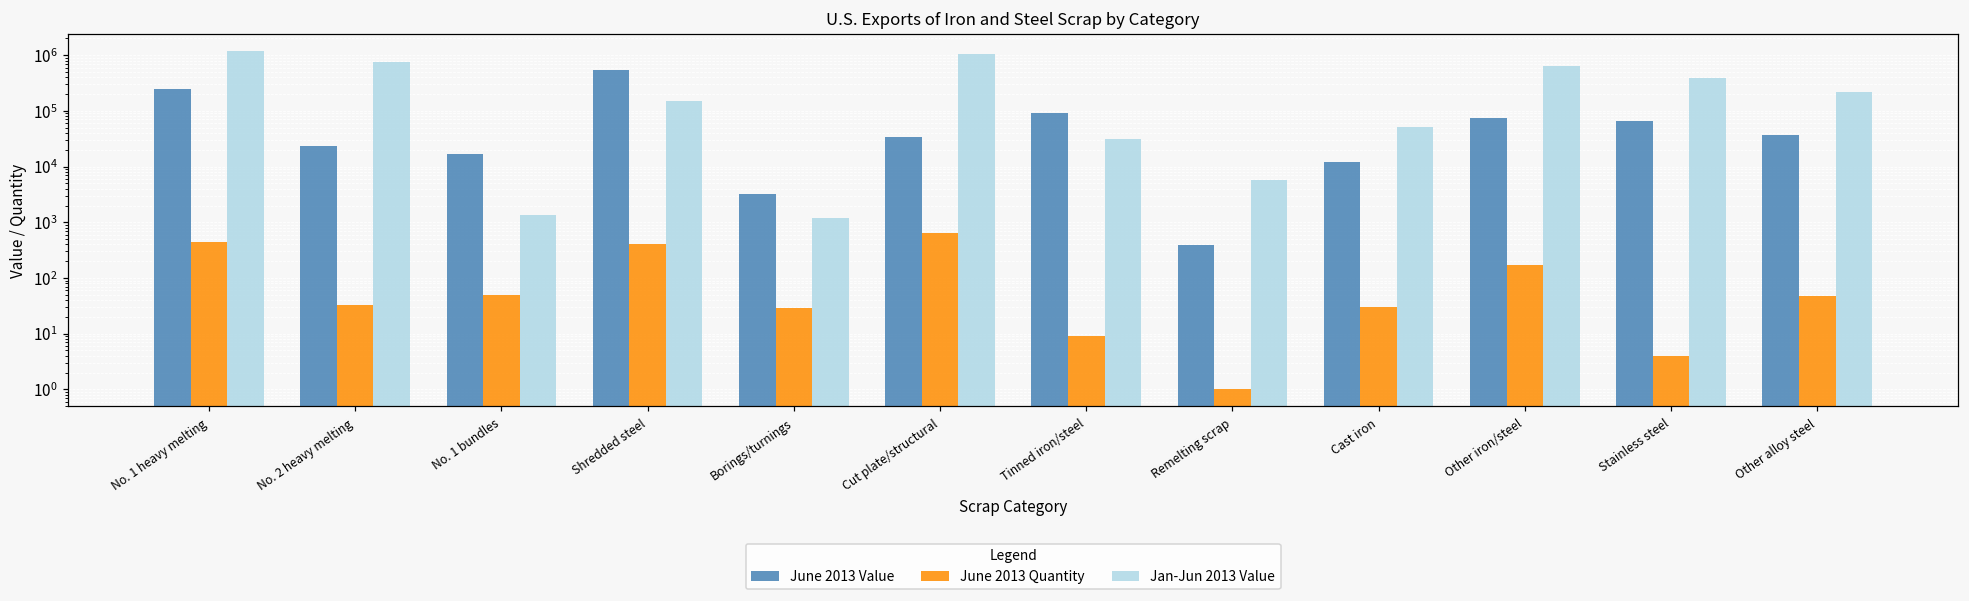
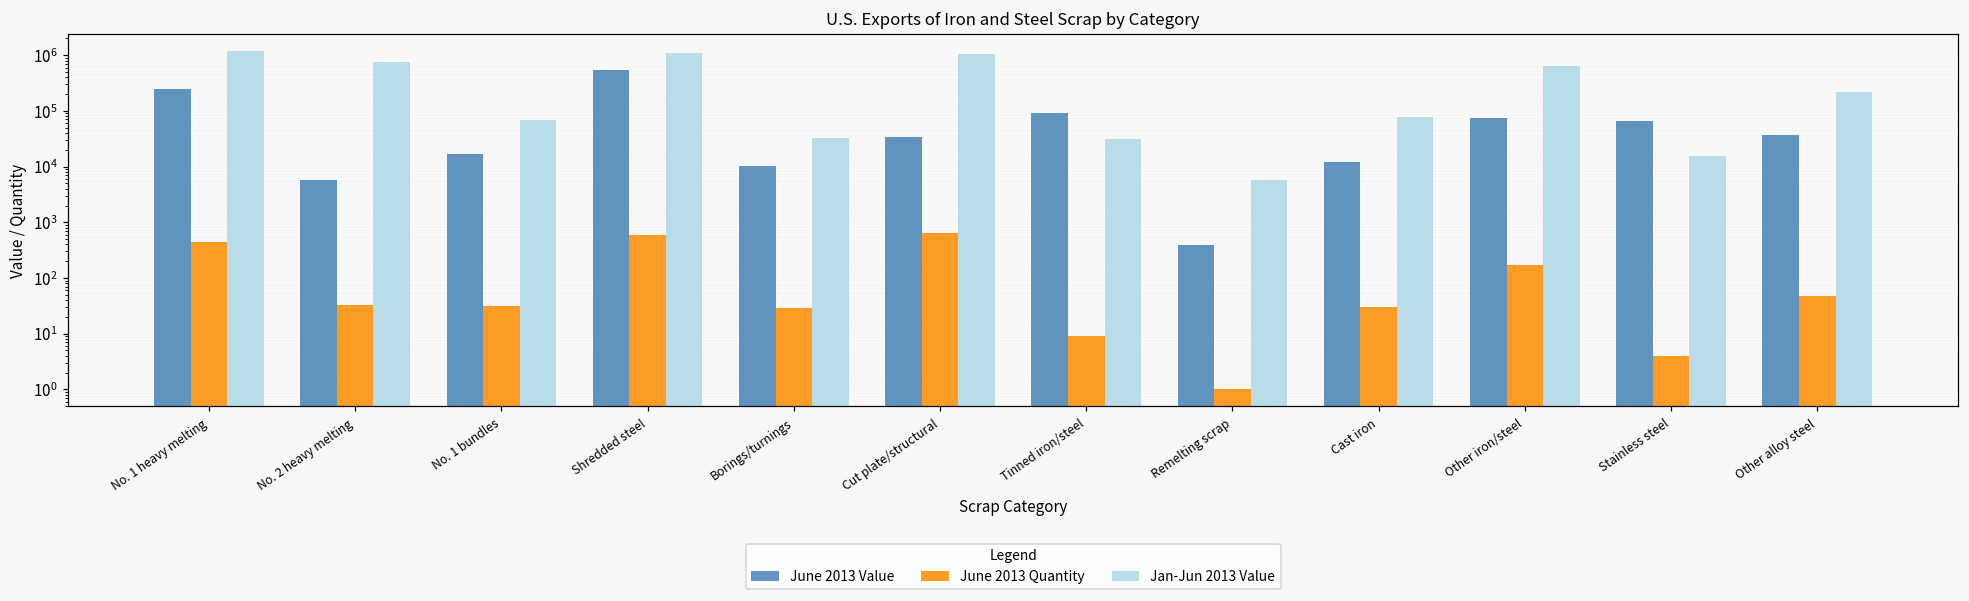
  {
    "June 2013 Value": {
      "No. 1 heavy melting": 300000,
-     "No. 2 heavy melting": 20000,
+     "No. 2 heavy melting": 6000,
      "No. 1 bundles": 17000,
      "Shredded steel": 500000,
-     "Borings/turnings": 3000,
+     "Borings/turnings": 10000,
      "Cut plate/structural": 30000,
      "Tinned iron/steel": 90000,
      "Remelting scrap": 400,
      "Cast iron": 12000,
      "Other iron/steel": 80000,
      "Stainless steel": 70000,
      "Other alloy steel": 40000
    },
    "June 2013 Quantity": {
      "No. 1 heavy melting": 400,
      "No. 2 heavy melting": 30,
-     "No. 1 bundles": 50,
-     "Shredded steel": 400,
+     "No. 1 bundles": 30,
+     "Shredded steel": 600,
      "Borings/turnings": 30,
      "Cut plate/structural": 600,
      "Tinned iron/steel": 9,
      "Remelting scrap": 1,
      "Cast iron": 30,
      "Other iron/steel": 170,
      "Stainless steel": 4,
      "Other alloy steel": 50
    },
    "Jan-Jun 2013 Value": {
      "No. 1 heavy melting": 1200000,
      "No. 2 heavy melting": 800000,
-     "No. 1 bundles": 1400,
-     "Shredded steel": 150000,
-     "Borings/turnings": 1200,
+     "No. 1 bundles": 70000,
+     "Shredded steel": 1100000,
+     "Borings/turnings": 30000,
      "Cut plate/structural": 1100000,
      "Tinned iron/steel": 30000,
      "Remelting scrap": 6000,
-     "Cast iron": 50000,
+     "Cast iron": 80000,
      "Other iron/steel": 600000,
-     "Stainless steel": 400000,
+     "Stainless steel": 15000,
      "Other alloy steel": 220000
    }
  }
